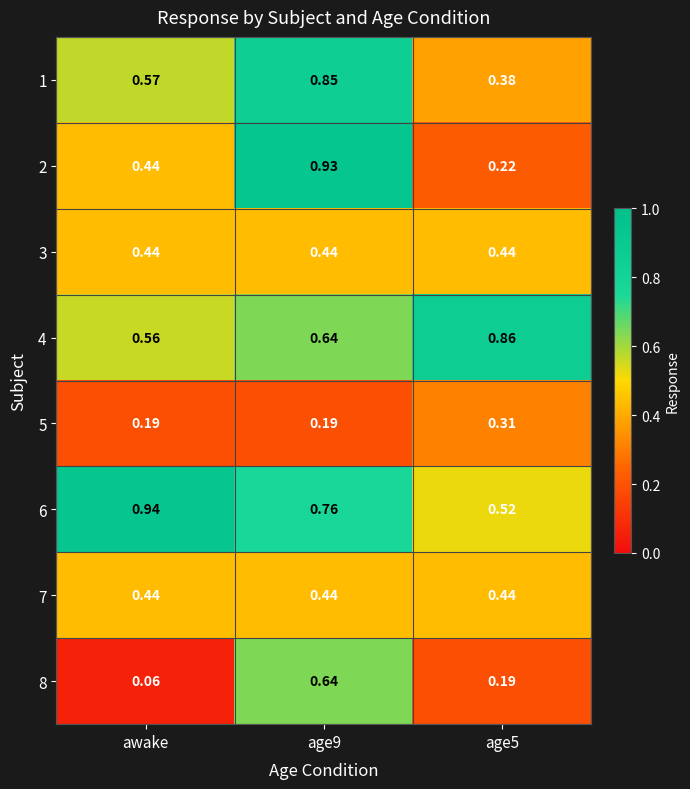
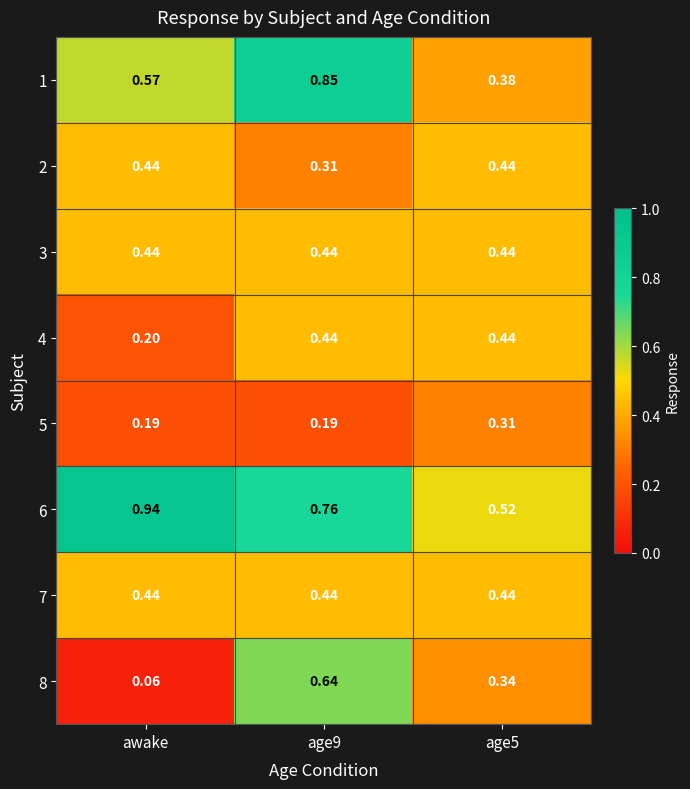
  {
    "1": {
      "awake": 0.57,
      "age9": 0.85,
      "age5": 0.38
    },
    "2": {
      "awake": 0.44,
-     "age9": 0.93,
-     "age5": 0.22
+     "age9": 0.31,
+     "age5": 0.44
    },
    "3": {
      "awake": 0.44,
      "age9": 0.44,
      "age5": 0.44
    },
    "4": {
-     "awake": 0.56,
-     "age9": 0.64,
-     "age5": 0.86
+     "awake": 0.20,
+     "age9": 0.44,
+     "age5": 0.44
    },
    "5": {
      "awake": 0.19,
      "age9": 0.19,
      "age5": 0.31
    },
    "6": {
      "awake": 0.94,
      "age9": 0.76,
      "age5": 0.52
    },
    "7": {
      "awake": 0.44,
      "age9": 0.44,
      "age5": 0.44
    },
    "8": {
      "awake": 0.06,
      "age9": 0.64,
-     "age5": 0.19
+     "age5": 0.34
    }
  }
